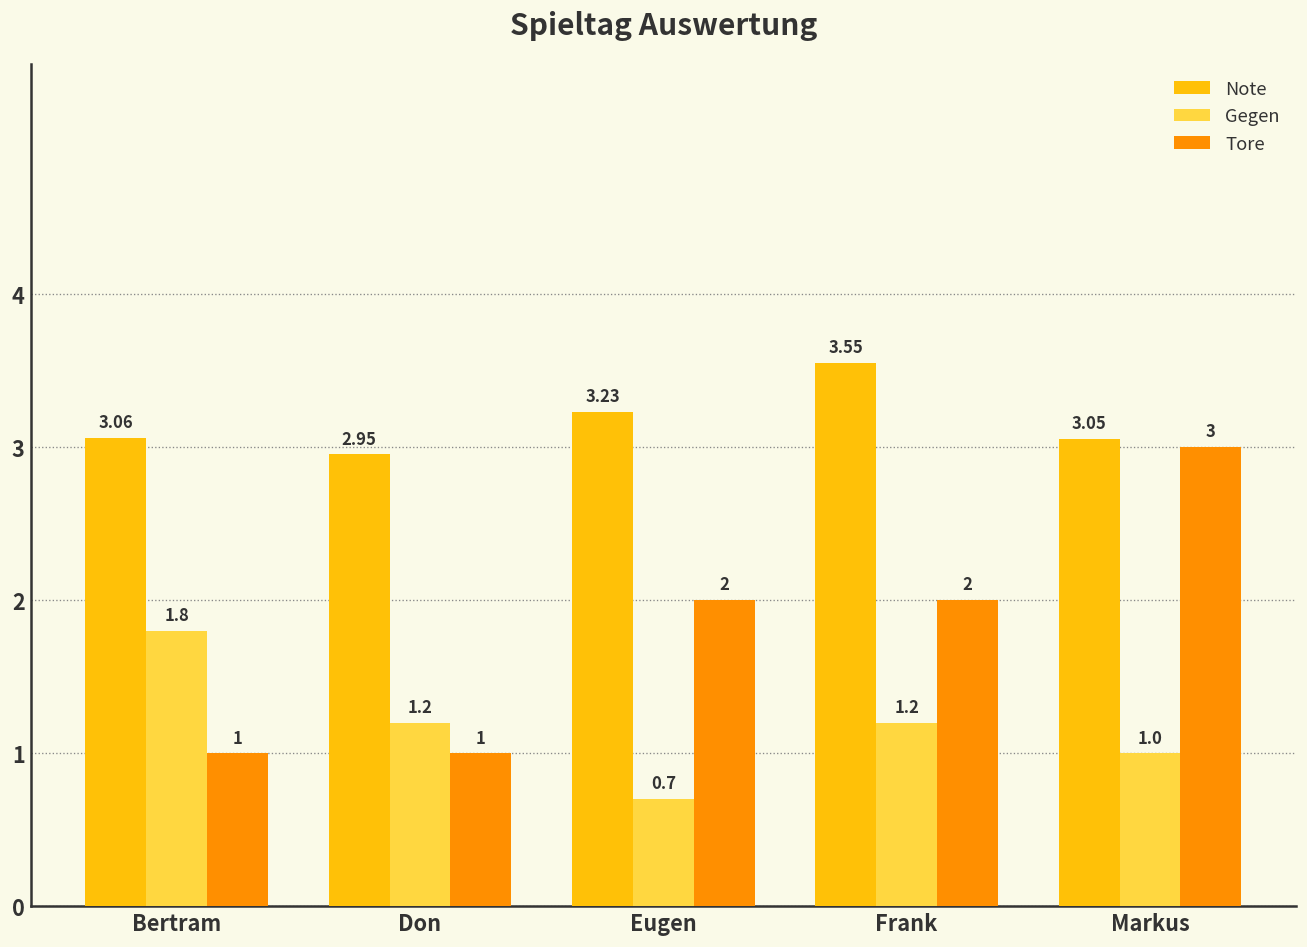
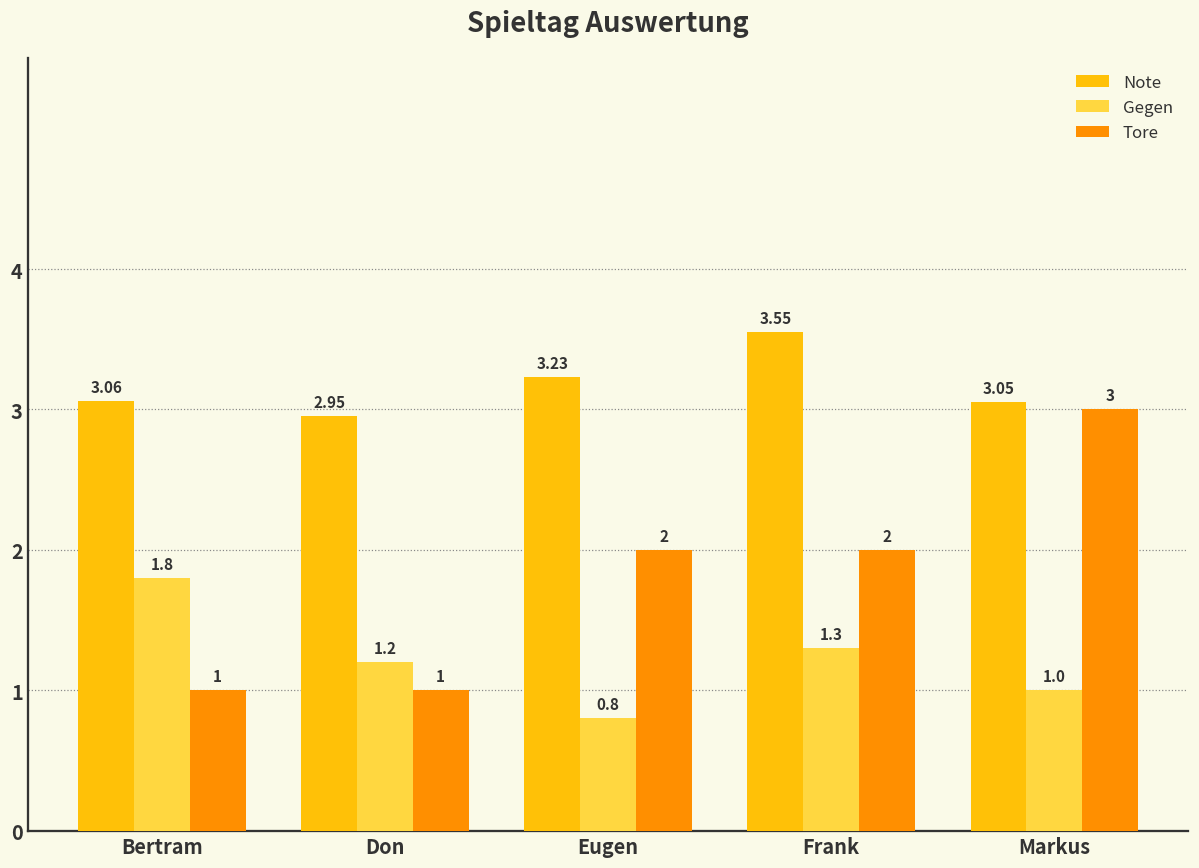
  {
    "Gegen": {
      "Bertram": 1.8,
      "Don": 1.2,
-     "Eugen": 0.7,
-     "Frank": 1.2,
+     "Eugen": 0.8,
+     "Frank": 1.3,
      "Markus": 1.0
    }
  }
